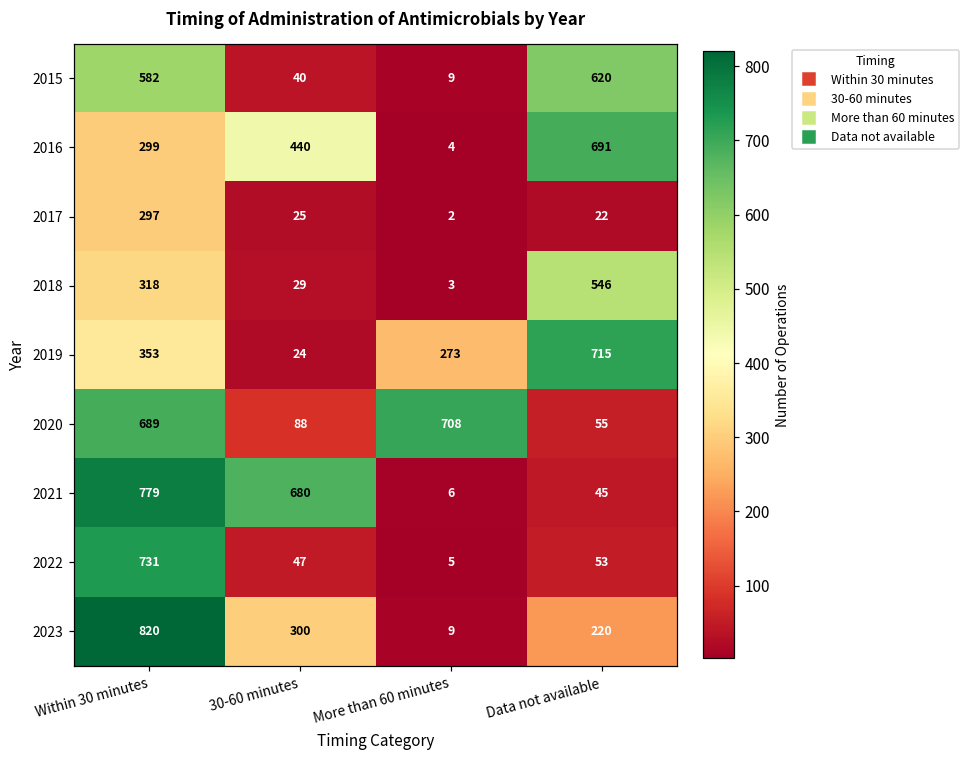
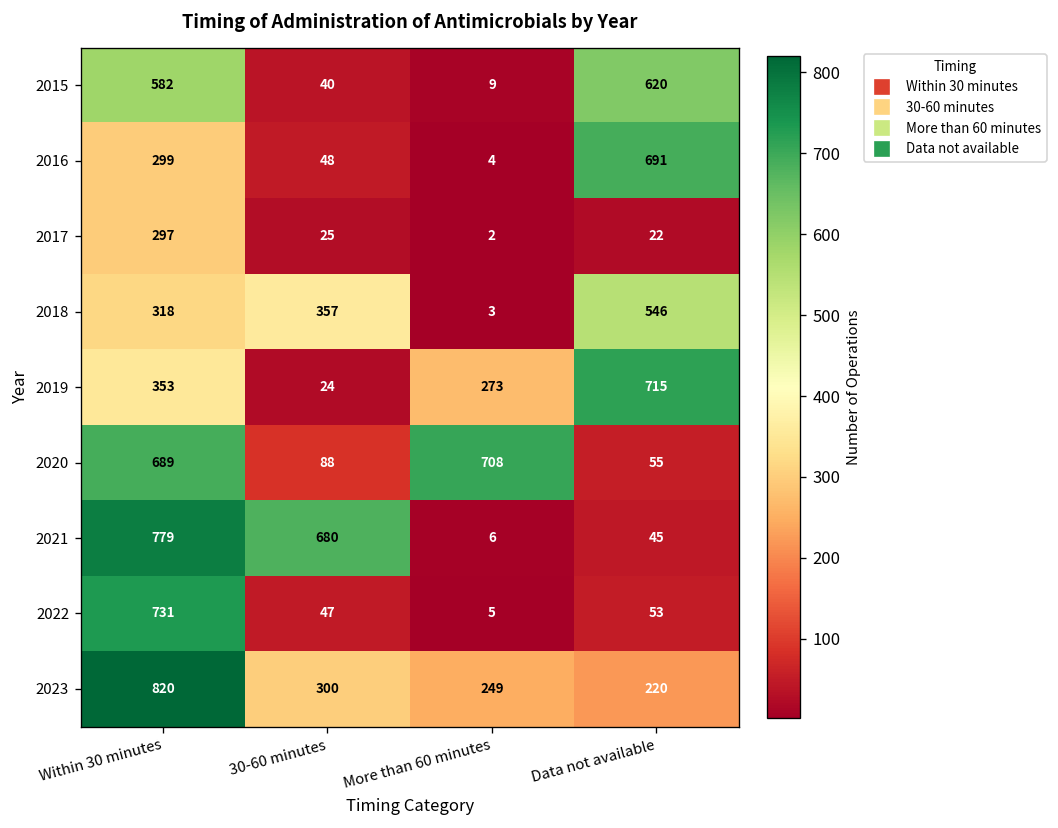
  {
    "2015": {
      "Within 30 minutes": 582,
      "30-60 minutes": 40,
      "More than 60 minutes": 9,
      "Data not available": 620
    },
    "2016": {
      "Within 30 minutes": 299,
-     "30-60 minutes": 440,
+     "30-60 minutes": 48,
      "More than 60 minutes": 4,
      "Data not available": 691
    },
    "2017": {
      "Within 30 minutes": 297,
      "30-60 minutes": 25,
      "More than 60 minutes": 2,
      "Data not available": 22
    },
    "2018": {
      "Within 30 minutes": 318,
-     "30-60 minutes": 29,
+     "30-60 minutes": 357,
      "More than 60 minutes": 3,
      "Data not available": 546
    },
    "2019": {
      "Within 30 minutes": 353,
      "30-60 minutes": 24,
      "More than 60 minutes": 273,
      "Data not available": 715
    },
    "2020": {
      "Within 30 minutes": 689,
      "30-60 minutes": 88,
      "More than 60 minutes": 708,
      "Data not available": 55
    },
    "2021": {
      "Within 30 minutes": 779,
      "30-60 minutes": 680,
      "More than 60 minutes": 6,
      "Data not available": 45
    },
    "2022": {
      "Within 30 minutes": 731,
      "30-60 minutes": 47,
      "More than 60 minutes": 5,
      "Data not available": 53
    },
    "2023": {
      "Within 30 minutes": 820,
      "30-60 minutes": 300,
-     "More than 60 minutes": 9,
+     "More than 60 minutes": 249,
      "Data not available": 220
    }
  }
